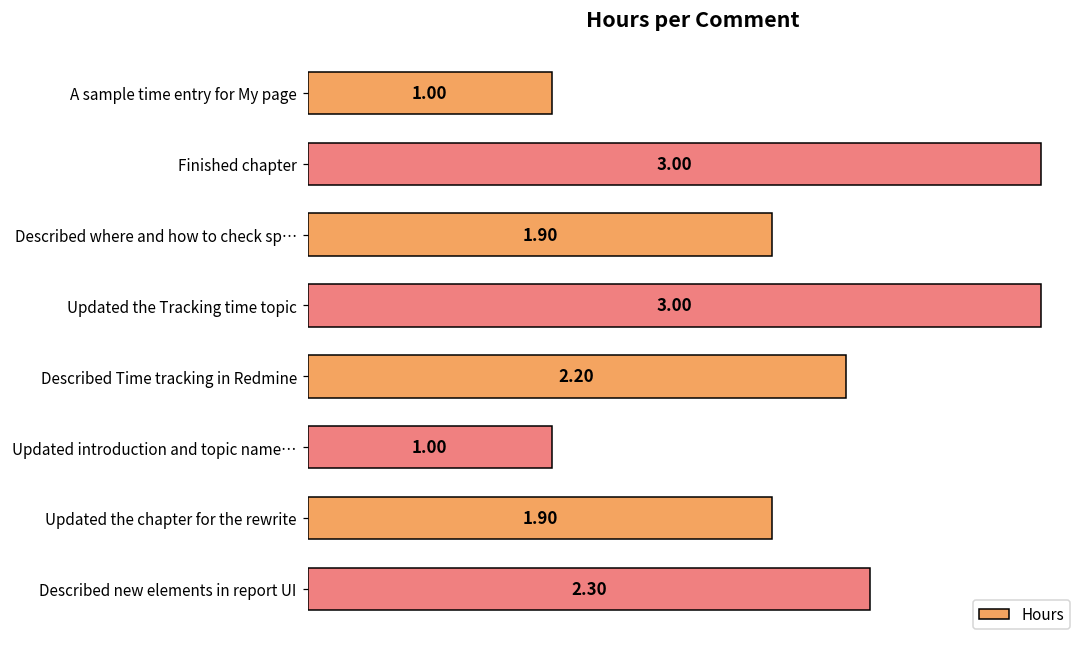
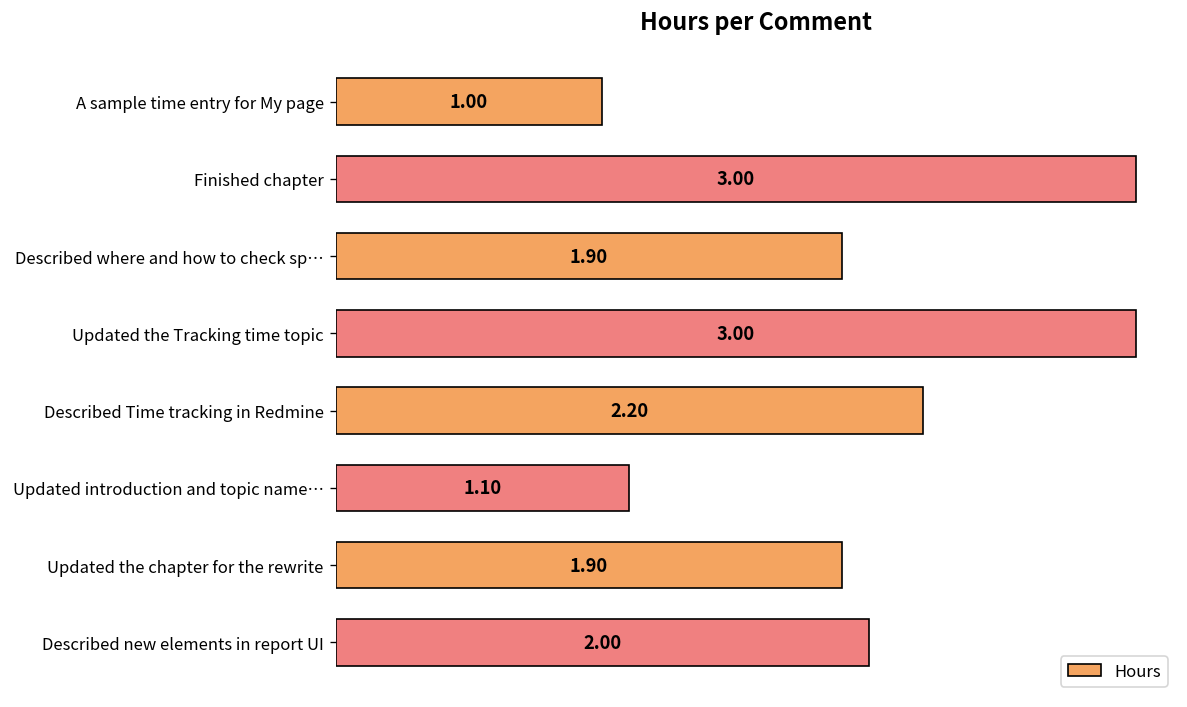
  {
    "A sample time entry for My page": 1.00,
    "Finished chapter": 3.00,
    "Described where and how to check sp…": 1.90,
    "Updated the Tracking time topic": 3.00,
    "Described Time tracking in Redmine": 2.20,
-   "Updated introduction and topic name…": 1.00,
+   "Updated introduction and topic name…": 1.10,
    "Updated the chapter for the rewrite": 1.90,
-   "Described new elements in report UI": 2.30
+   "Described new elements in report UI": 2.00
  }
